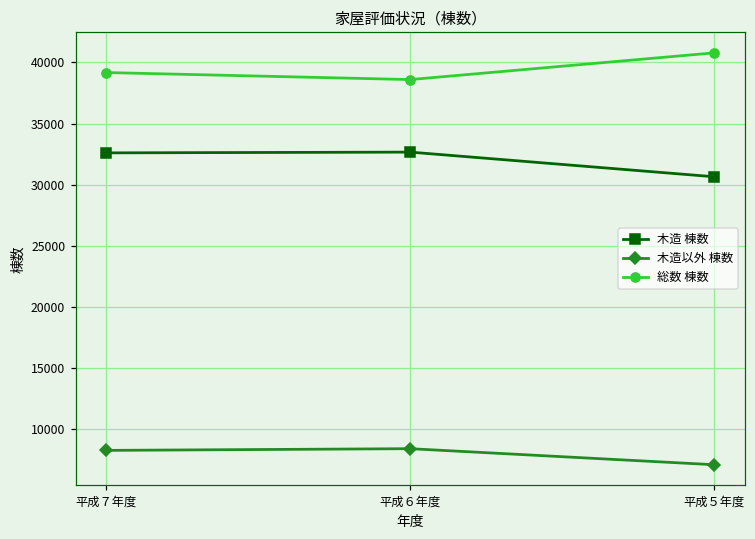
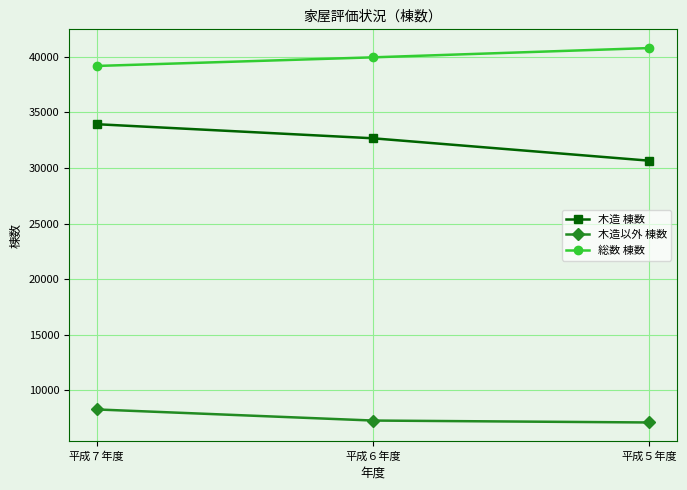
  {
    "木造 棟数": {
-     "平成７年度": 32600,
+     "平成７年度": 33900,
      "平成６年度": 32700,
      "平成５年度": 30700
    },
    "木造以外 棟数": {
      "平成７年度": 8300,
-     "平成６年度": 8400,
+     "平成６年度": 7300,
      "平成５年度": 7100
    },
    "総数 棟数": {
      "平成７年度": 39200,
-     "平成６年度": 38600,
+     "平成６年度": 39900,
      "平成５年度": 40800
    }
  }
